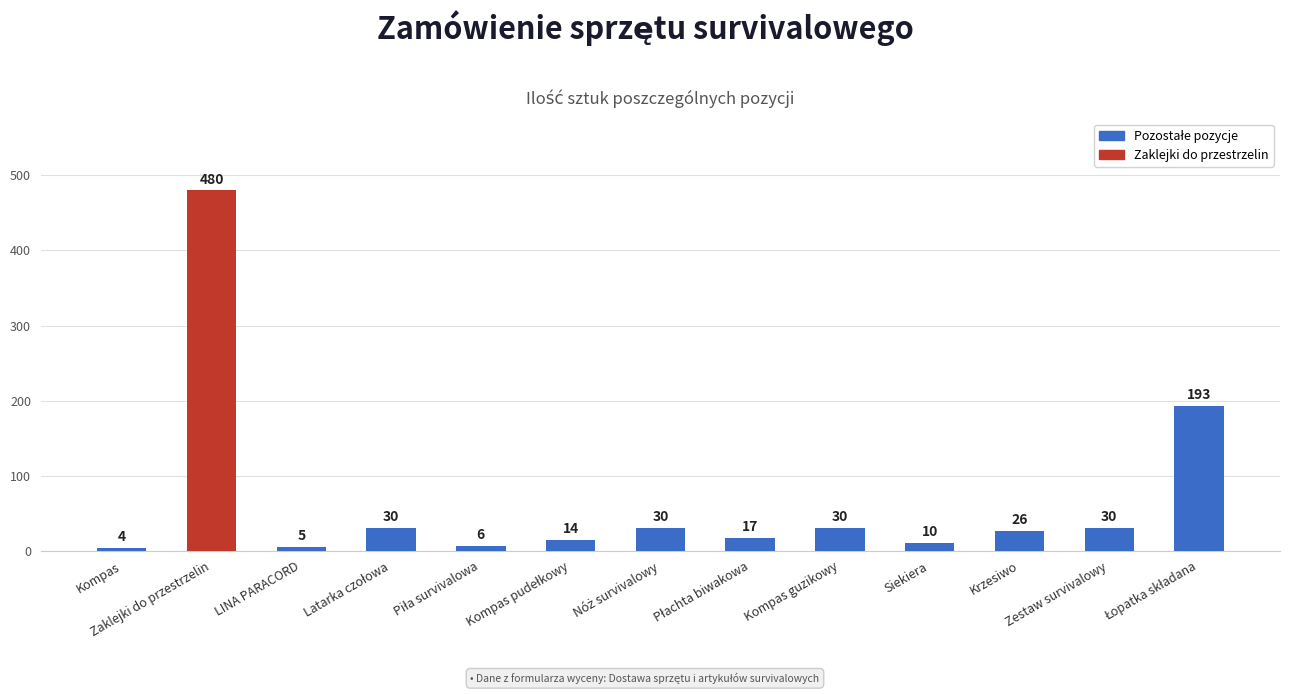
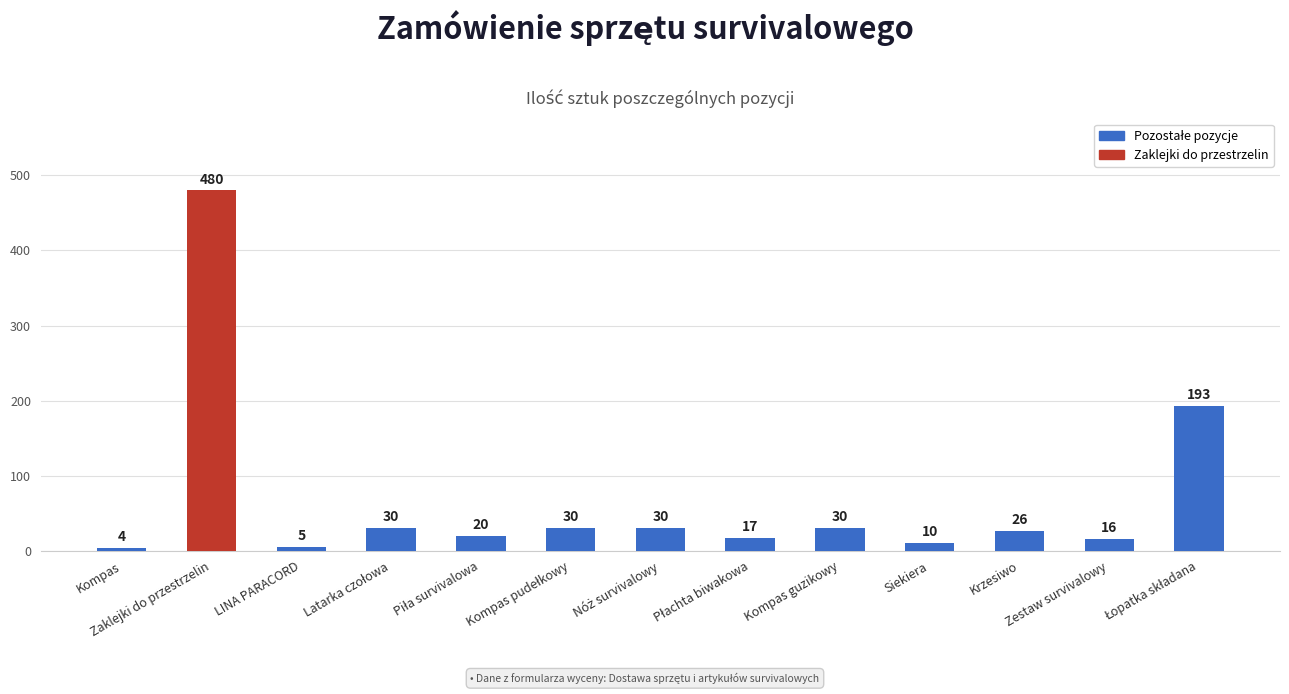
  {
    "Kompas": 4,
    "Zaklejki do przestrzelin": 480,
    "LINA PARACORD": 5,
    "Latarka czołowa": 30,
-   "Piła survivalowa": 6,
-   "Kompas pudełkowy": 14,
+   "Piła survivalowa": 20,
+   "Kompas pudełkowy": 30,
    "Nóż survivalowy": 30,
    "Płachta biwakowa": 17,
    "Kompas guzikowy": 30,
    "Siekiera": 10,
    "Krzesiwo": 26,
-   "Zestaw survivalowy": 30,
+   "Zestaw survivalowy": 16,
    "Łopatka składana": 193
  }
